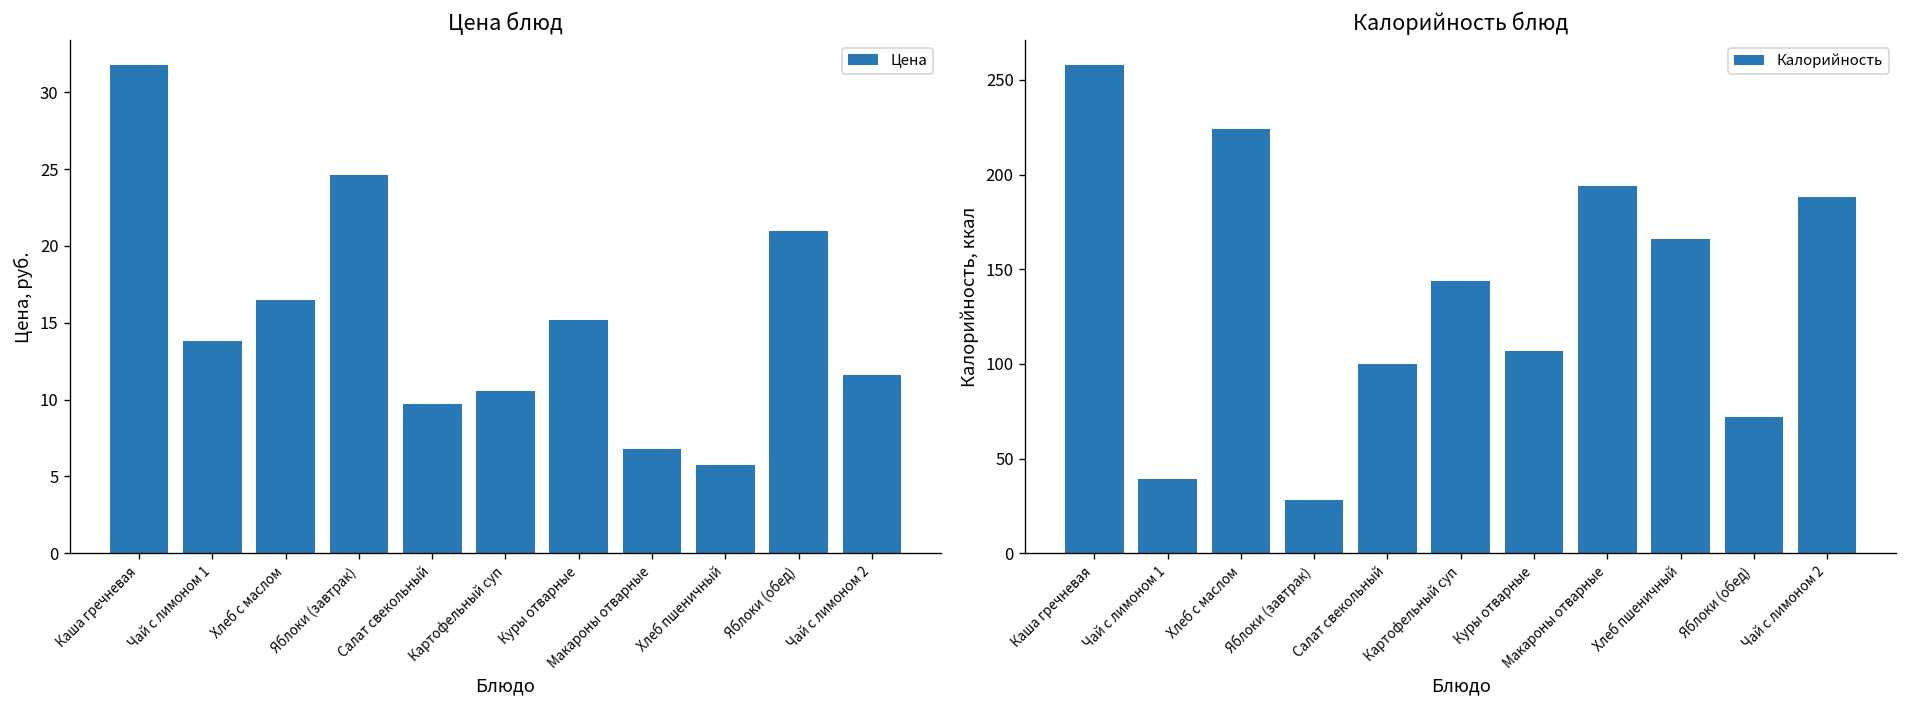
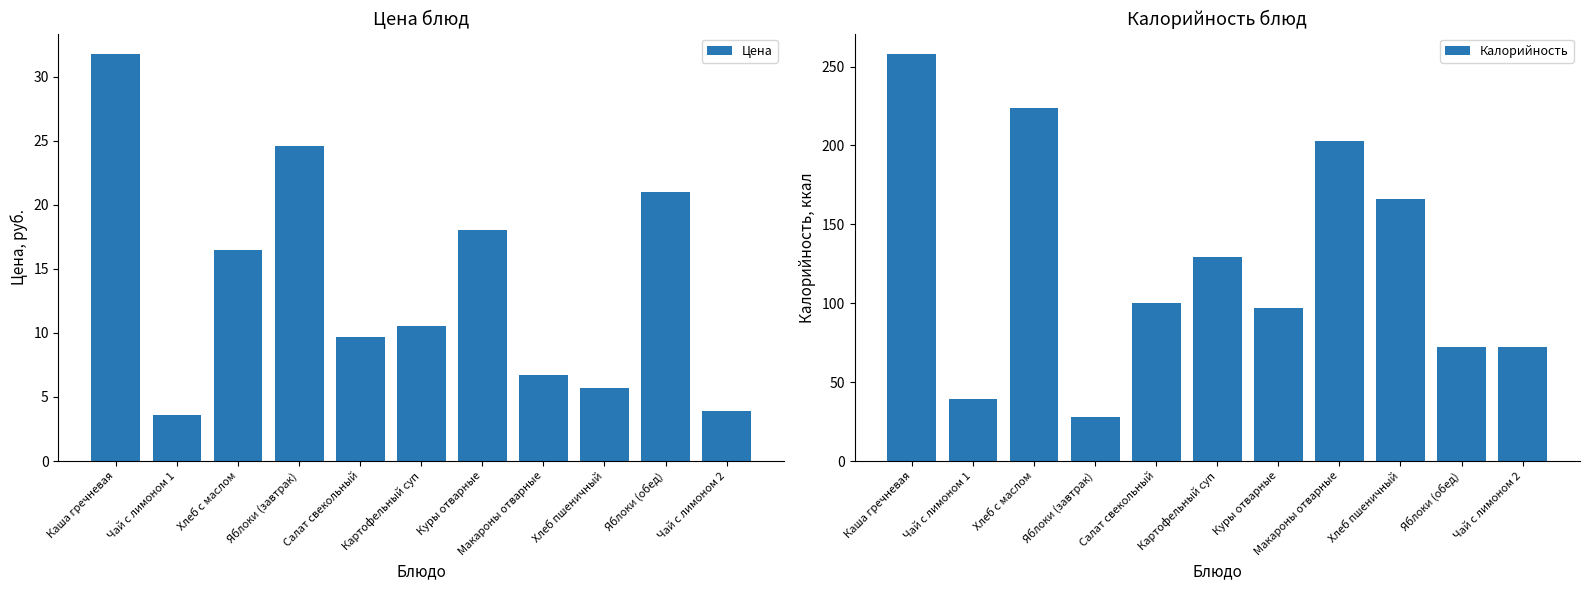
  {
    "Цена блюд": {
      "Каша гречневая": 31.8,
-     "Чай с лимоном 1": 13.8,
+     "Чай с лимоном 1": 3.6,
      "Хлеб с маслом": 16.5,
      "Яблоки (завтрак)": 24.6,
      "Салат свекольный": 9.7,
      "Картофельный суп": 10.6,
-     "Куры отварные": 15.2,
+     "Куры отварные": 18.0,
      "Макароны отварные": 6.8,
      "Хлеб пшеничный": 5.7,
      "Яблоки (обед)": 21.0,
-     "Чай с лимоном 2": 11.6
+     "Чай с лимоном 2": 3.9
    },
    "Калорийность блюд": {
      "Каша гречневая": 258,
      "Чай с лимоном 1": 39,
      "Хлеб с маслом": 224,
      "Яблоки (завтрак)": 28,
      "Салат свекольный": 100,
-     "Картофельный суп": 144,
-     "Куры отварные": 107,
-     "Макароны отварные": 194,
+     "Картофельный суп": 129,
+     "Куры отварные": 97,
+     "Макароны отварные": 203,
      "Хлеб пшеничный": 166,
      "Яблоки (обед)": 72,
-     "Чай с лимоном 2": 188
+     "Чай с лимоном 2": 72
    }
  }
